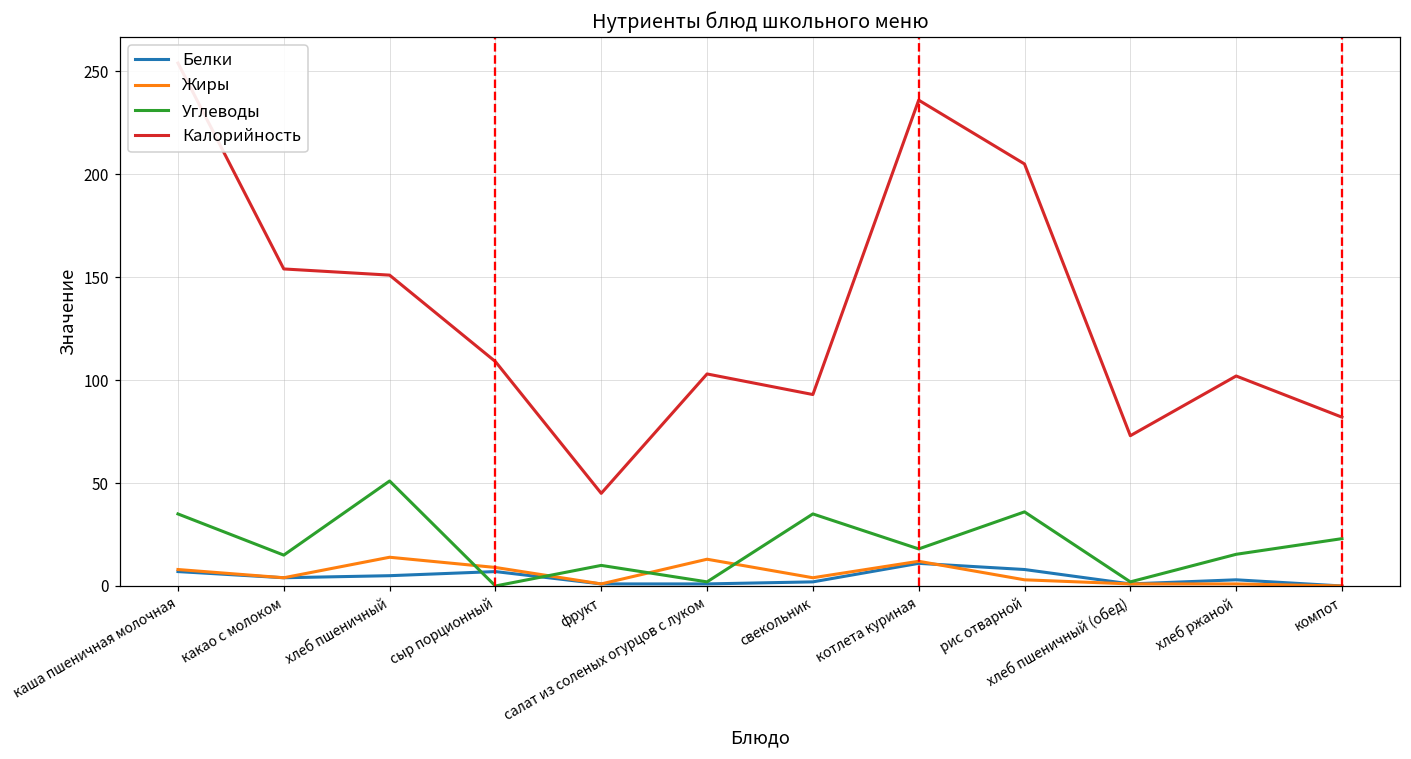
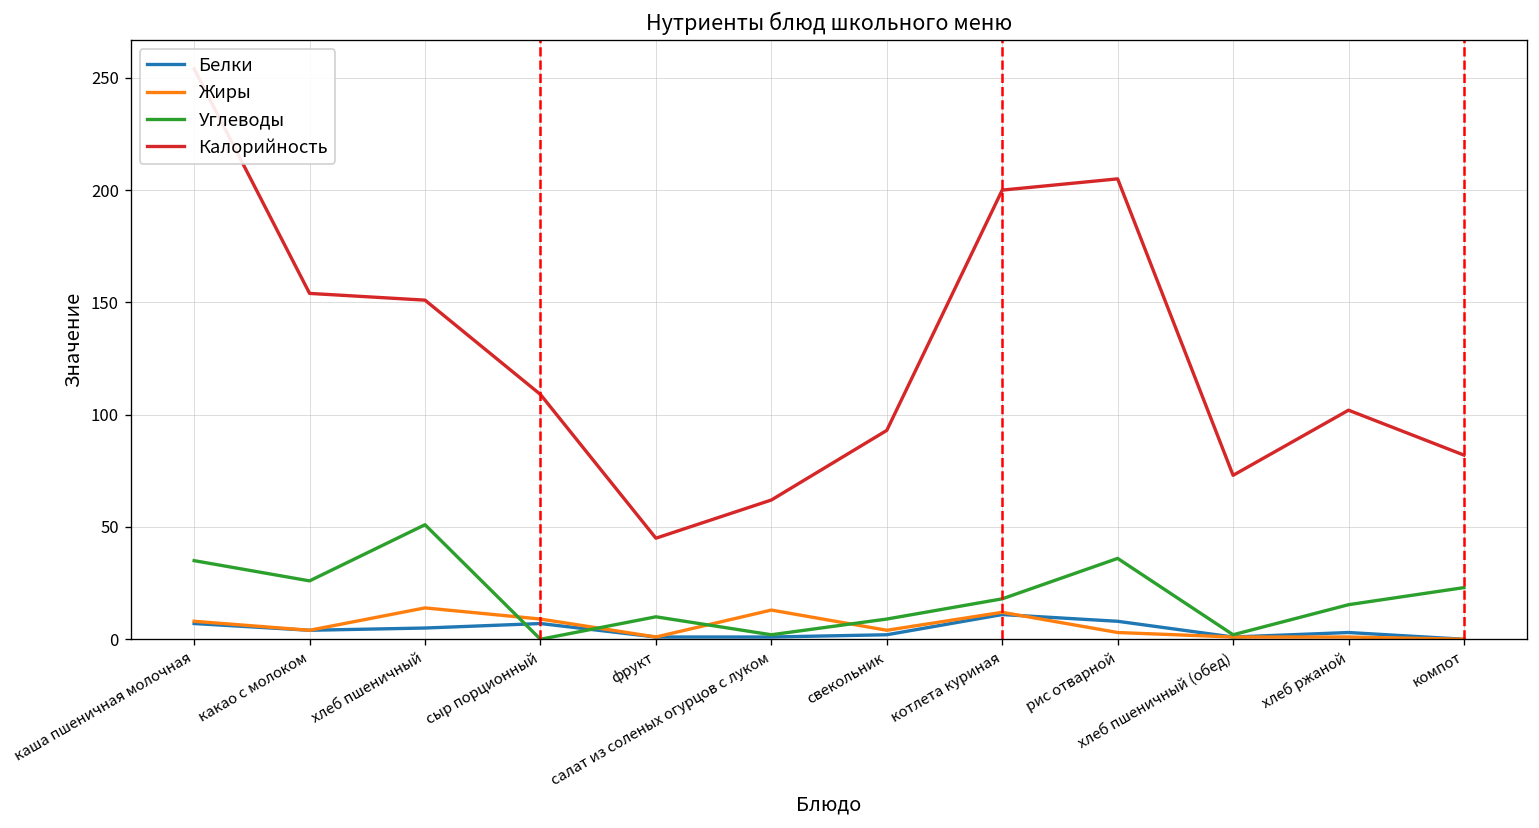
  {
    "Белки": {
      "хлеб пшеничный": 5,
      "сыр порционный": 7,
      "свекольник": 2,
      "рис отварной": 8,
      "хлеб ржаной": 3
    },
    "Жиры": {
      "хлеб пшеничный": 14,
      "сыр порционный": 9,
      "салат из соленых огурцов с луком": 13,
      "свекольник": 4,
      "рис отварной": 3,
      "хлеб ржаной": 1
    },
    "Углеводы": {
      "каша пшеничная молочная": 35,
-     "какао с молоком": 15,
+     "какао с молоком": 26,
      "хлеб пшеничный": 51,
      "сыр порционный": 0,
      "фрукт": 10,
-     "свекольник": 35,
+     "свекольник": 9,
      "котлета куриная": 18,
      "рис отварной": 36,
      "хлеб ржаной": 15,
      "компот": 23
    },
    "Калорийность": {
      "какао с молоком": 154,
      "хлеб пшеничный": 151,
      "сыр порционный": 109,
      "фрукт": 45,
-     "салат из соленых огурцов с луком": 103,
+     "салат из соленых огурцов с луком": 62,
      "свекольник": 93,
-     "котлета куриная": 236,
+     "котлета куриная": 200,
      "рис отварной": 205,
      "хлеб пшеничный (обед)": 73,
      "хлеб ржаной": 102,
      "компот": 82
    }
  }
